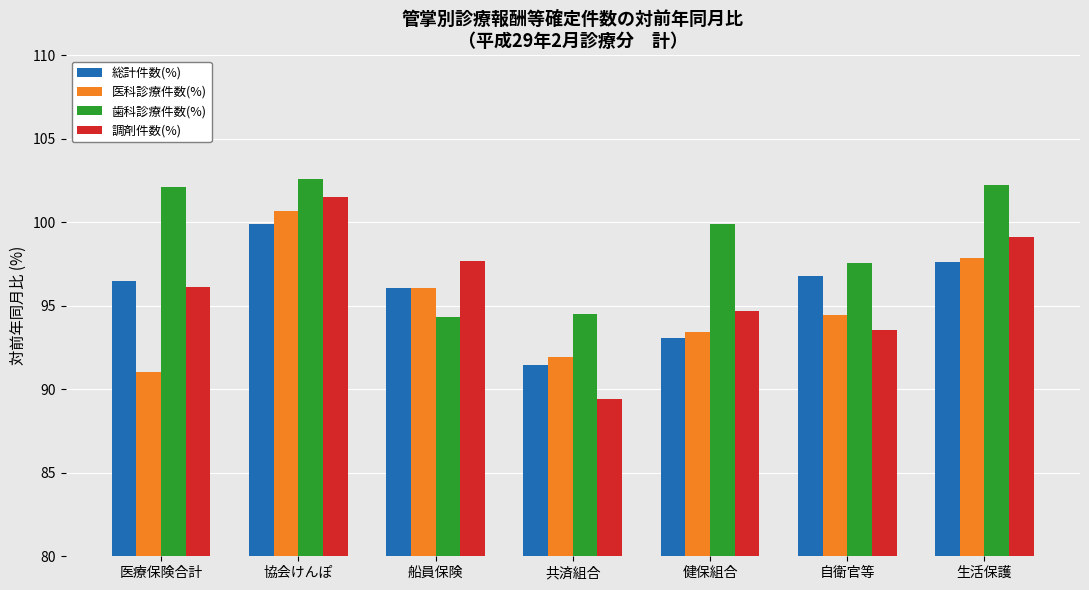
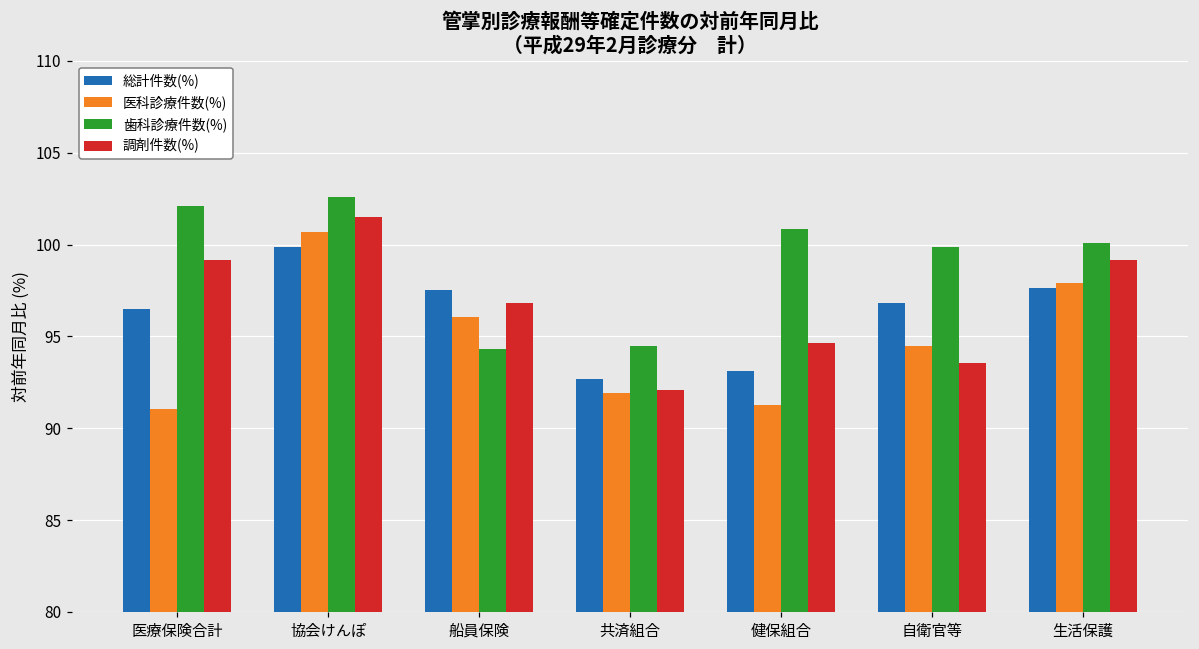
  {
    "総計件数(%)": {
      "医療保険合計": 96.5,
      "協会けんぽ": 99.9,
-     "船員保険": 96.1,
-     "共済組合": 91.4,
+     "船員保険": 97.5,
+     "共済組合": 92.7,
      "健保組合": 93.1,
      "自衛官等": 96.8,
      "生活保護": 97.6
    },
    "医科診療件数(%)": {
      "医療保険合計": 91.1,
      "協会けんぽ": 100.7,
      "船員保険": 96.1,
      "共済組合": 91.9,
-     "健保組合": 93.4,
+     "健保組合": 91.2,
      "自衛官等": 94.5,
      "生活保護": 97.9
    },
    "歯科診療件数(%)": {
      "医療保険合計": 102.1,
      "協会けんぽ": 102.6,
      "船員保険": 94.3,
      "共済組合": 94.5,
-     "健保組合": 99.9,
-     "自衛官等": 97.6,
-     "生活保護": 102.2
+     "健保組合": 100.8,
+     "自衛官等": 99.9,
+     "生活保護": 100.1
    },
    "調剤件数(%)": {
-     "医療保険合計": 96.1,
+     "医療保険合計": 99.2,
      "協会けんぽ": 101.5,
-     "船員保険": 97.7,
-     "共済組合": 89.4,
+     "船員保険": 96.8,
+     "共済組合": 92.1,
      "健保組合": 94.7,
      "自衛官等": 93.6,
      "生活保護": 99.1
    }
  }
